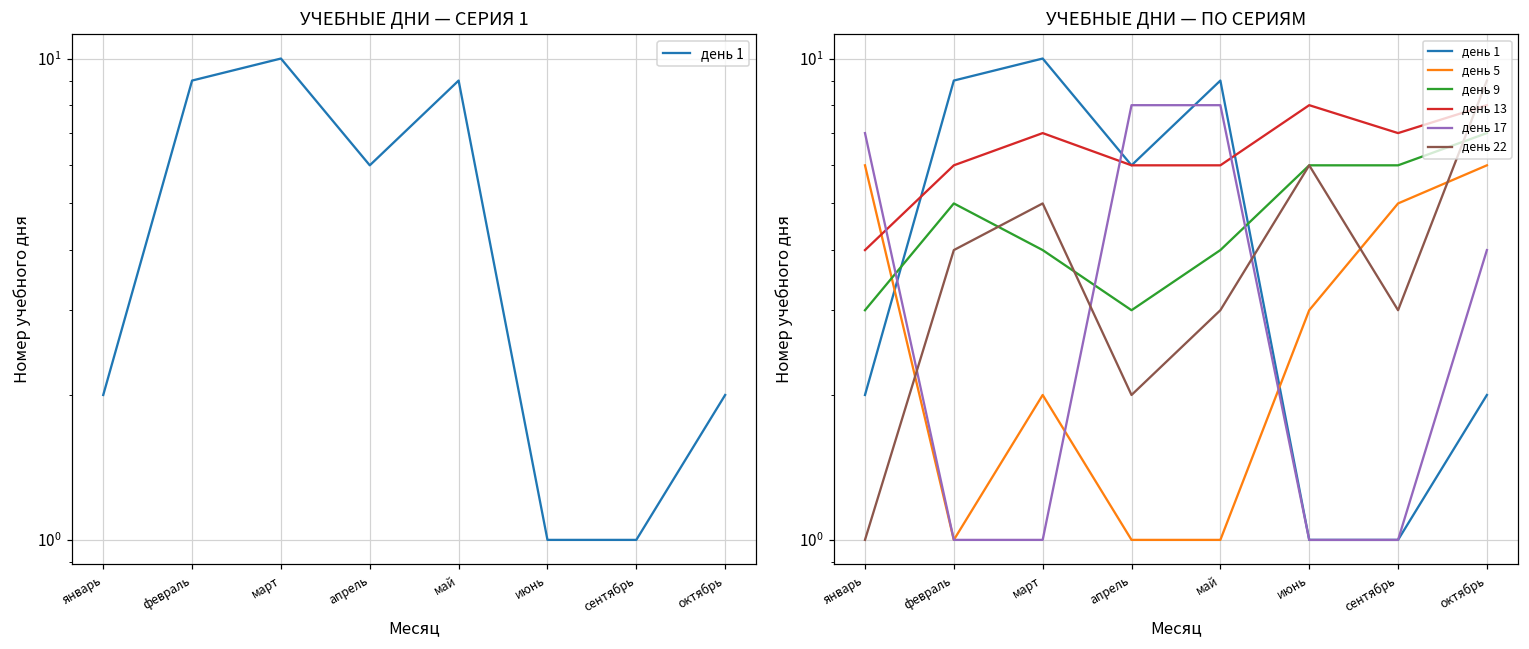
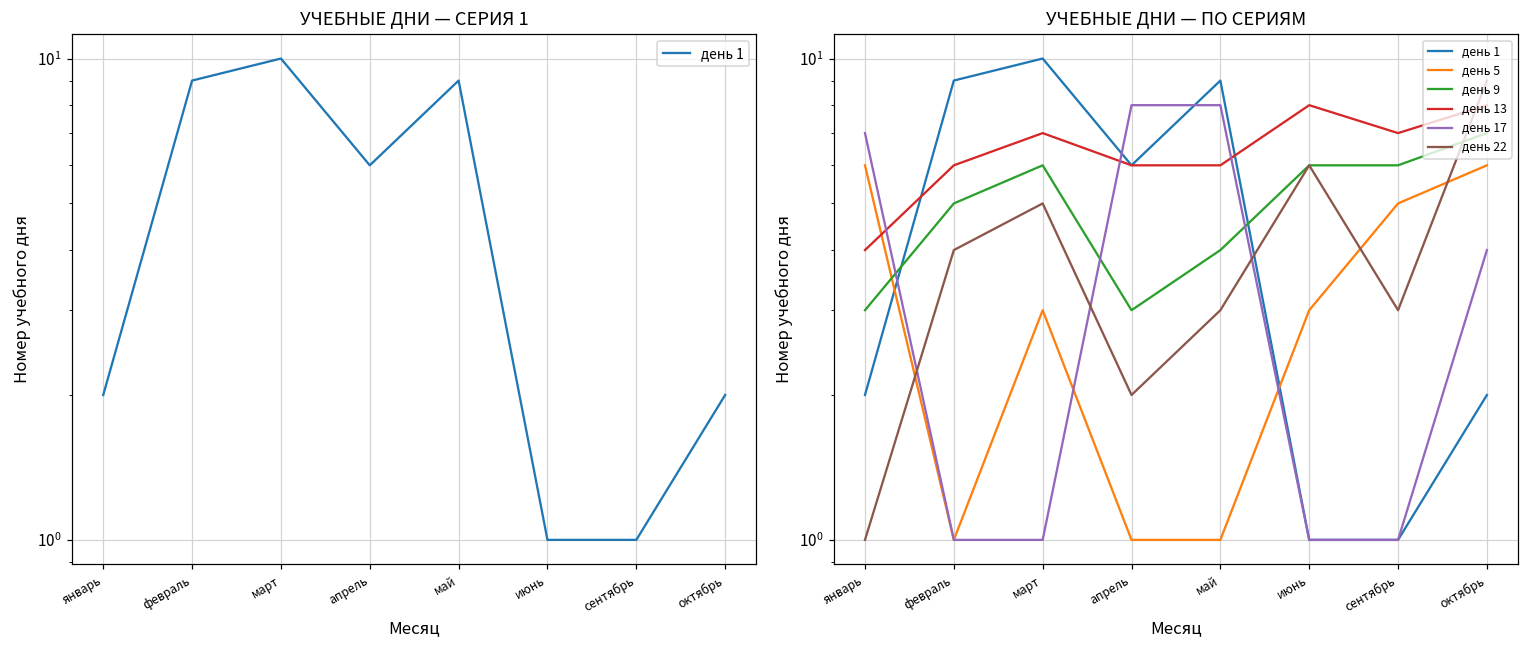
  {
    "УЧЕБНЫЕ ДНИ — СЕРИЯ 1": {
      "январь": 2.0,
      "февраль": 9.0,
      "март": 10.0,
      "апрель": 6.0,
      "май": 9.0,
      "июнь": 1.00,
      "сентябрь": 1.00,
      "октябрь": 2.0
    },
    "УЧЕБНЫЕ ДНИ — ПО СЕРИЯМ": {
      "день 1": {
        "январь": 2,
        "февраль": 9,
        "март": 10,
        "май": 9,
        "октябрь": 2
      },
      "день 5": {
        "январь": 6,
-       "март": 2,
+       "март": 3,
        "апрель": 1,
        "май": 1,
        "июнь": 3,
        "сентябрь": 5,
        "октябрь": 6
      },
      "день 9": {
        "январь": 3,
        "февраль": 5,
-       "март": 4,
+       "март": 6,
        "апрель": 3,
        "май": 4,
        "сентябрь": 6
      },
      "день 13": {
        "январь": 4,
        "февраль": 6,
        "март": 7,
        "май": 6,
        "июнь": 8,
        "сентябрь": 7
      },
      "день 17": {
        "январь": 7,
        "март": 1,
        "апрель": 8,
        "май": 8,
        "октябрь": 4
      },
      "день 22": {
        "январь": 1,
        "февраль": 4,
        "март": 5,
        "апрель": 2,
        "май": 3,
        "сентябрь": 3
      }
    }
  }
